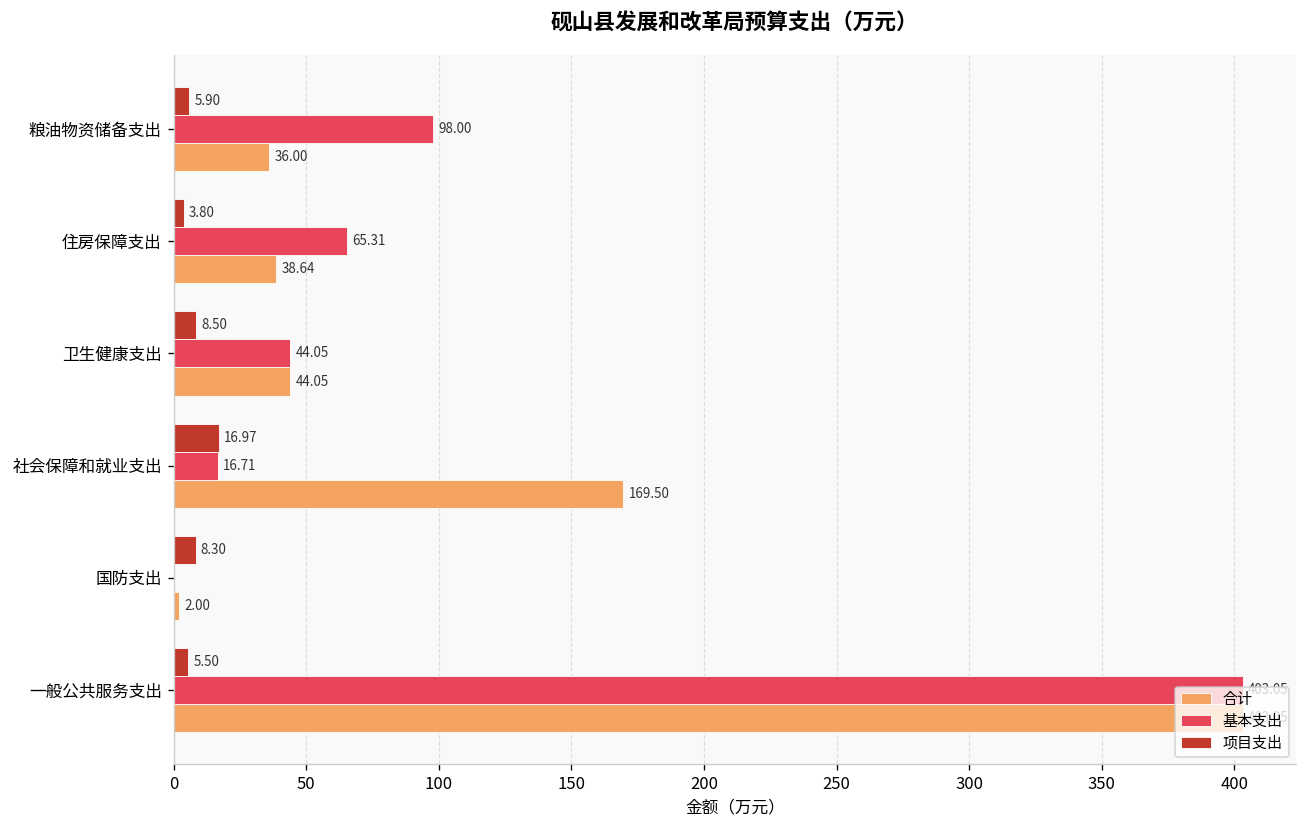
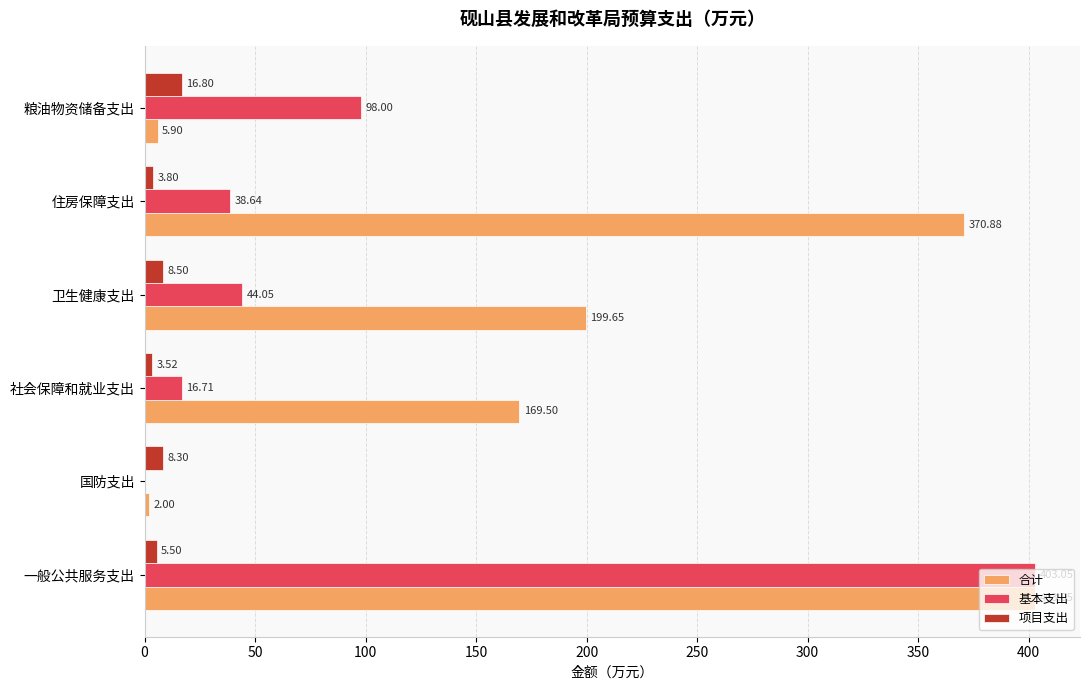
  {
    "合计": {
-     "粮油物资储备支出": 36.00,
-     "住房保障支出": 38.64,
-     "卫生健康支出": 44.05,
+     "粮油物资储备支出": 5.90,
+     "住房保障支出": 370.88,
+     "卫生健康支出": 199.65,
      "社会保障和就业支出": 169.50,
      "国防支出": 2.00
    },
    "基本支出": {
      "粮油物资储备支出": 98.00,
-     "住房保障支出": 65.31,
+     "住房保障支出": 38.64,
      "卫生健康支出": 44.05,
      "社会保障和就业支出": 16.71
    },
    "项目支出": {
-     "粮油物资储备支出": 5.90,
+     "粮油物资储备支出": 16.80,
      "住房保障支出": 3.80,
      "卫生健康支出": 8.50,
-     "社会保障和就业支出": 16.97,
+     "社会保障和就业支出": 3.52,
      "国防支出": 8.30,
      "一般公共服务支出": 5.50
    }
  }
